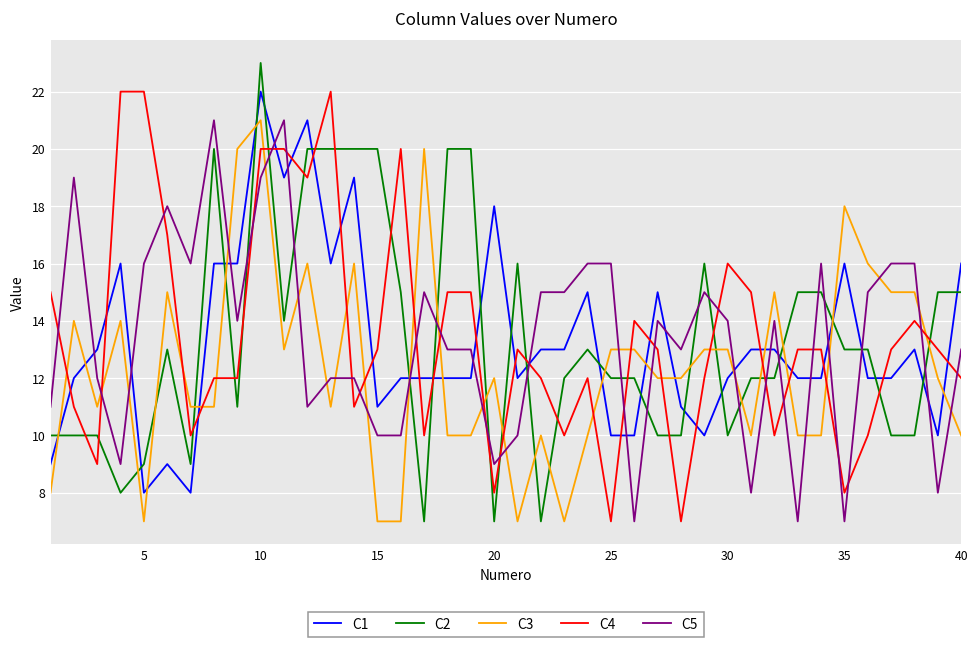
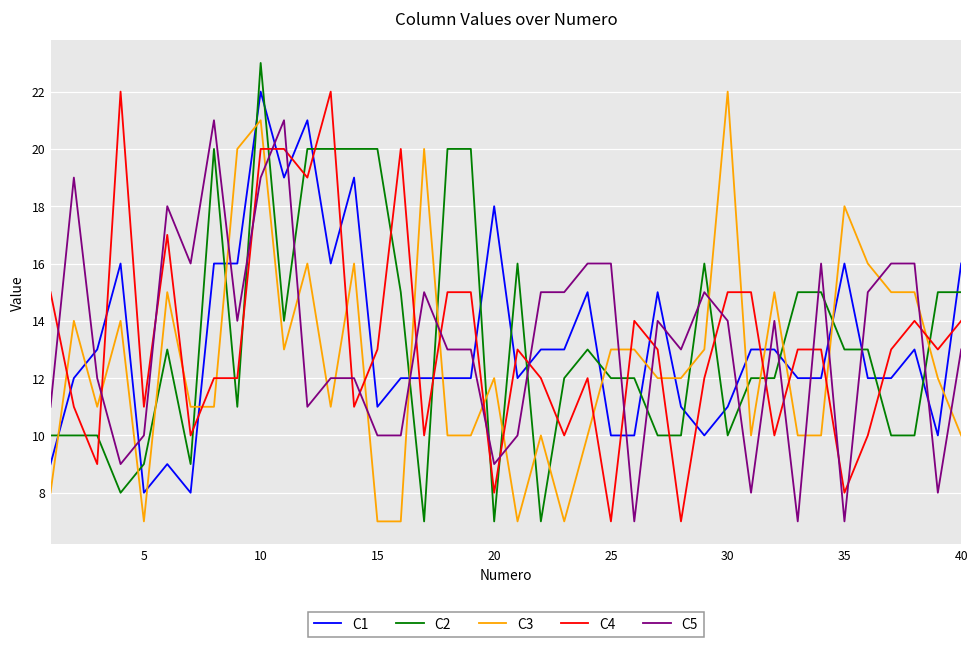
  {
    "C1": {
      "5": 8,
      "10": 22,
      "15": 11,
      "20": 18,
      "25": 10,
-     "30": 12,
+     "30": 11,
      "35": 16,
      "40": 16
    },
    "C2": {
      "5": 9,
      "10": 23,
      "15": 20,
      "20": 7,
      "25": 12,
      "30": 10,
      "35": 13,
      "40": 15
    },
    "C3": {
      "5": 7,
      "10": 21,
      "15": 7,
      "20": 12,
      "25": 13,
-     "30": 13,
+     "30": 22,
      "35": 18,
      "40": 10
    },
    "C4": {
-     "5": 22,
+     "5": 11,
      "10": 20,
      "15": 13,
      "20": 8,
      "25": 7,
-     "30": 16,
+     "30": 15,
      "35": 8,
-     "40": 12
+     "40": 14
    },
    "C5": {
-     "5": 16,
+     "5": 10,
      "10": 19,
      "15": 10,
      "20": 9,
      "25": 16,
      "30": 14,
      "35": 7,
      "40": 13
    }
  }
